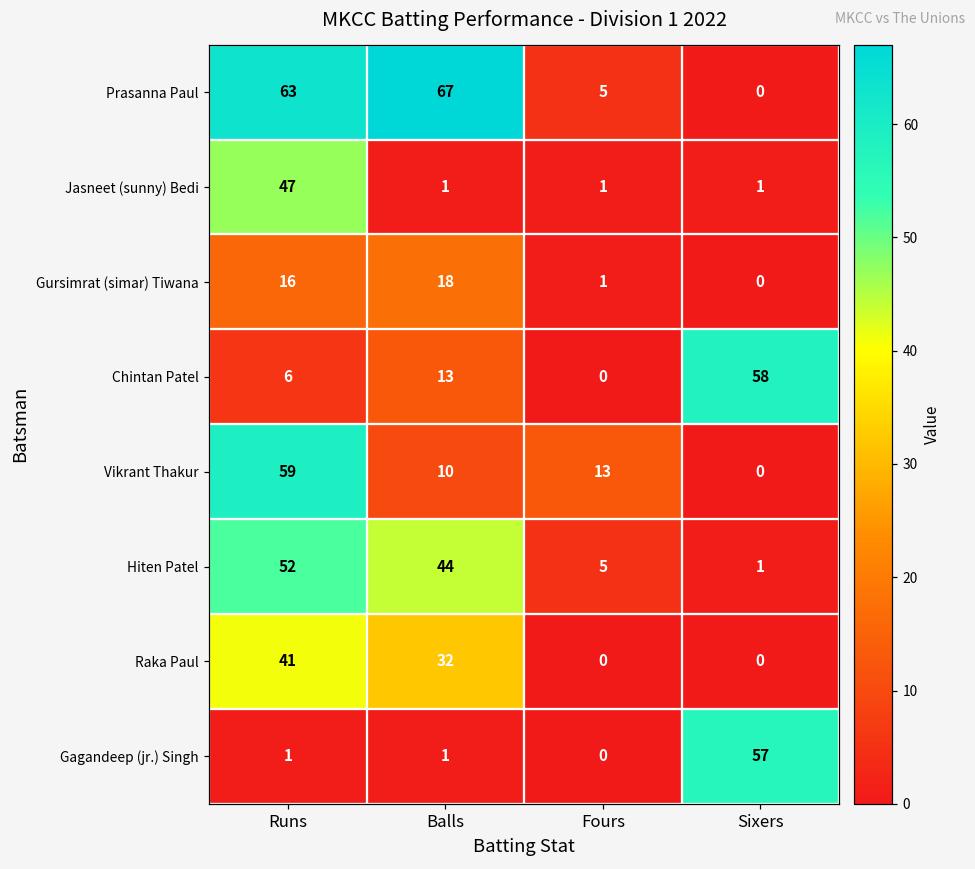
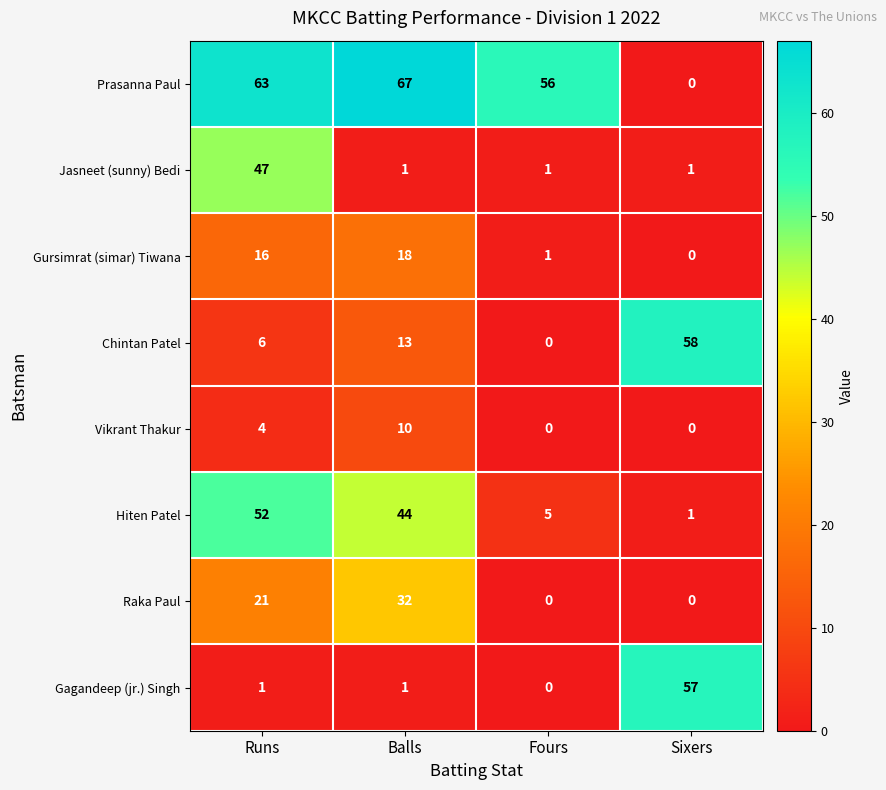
  {
    "Prasanna Paul": {
      "Runs": 63,
      "Balls": 67,
-     "Fours": 5,
+     "Fours": 56,
      "Sixers": 0
    },
    "Jasneet (sunny) Bedi": {
      "Runs": 47,
      "Balls": 1,
      "Fours": 1,
      "Sixers": 1
    },
    "Gursimrat (simar) Tiwana": {
      "Runs": 16,
      "Balls": 18,
      "Fours": 1,
      "Sixers": 0
    },
    "Chintan Patel": {
      "Runs": 6,
      "Balls": 13,
      "Fours": 0,
      "Sixers": 58
    },
    "Vikrant Thakur": {
-     "Runs": 59,
+     "Runs": 4,
      "Balls": 10,
-     "Fours": 13,
+     "Fours": 0,
      "Sixers": 0
    },
    "Hiten Patel": {
      "Runs": 52,
      "Balls": 44,
      "Fours": 5,
      "Sixers": 1
    },
    "Raka Paul": {
-     "Runs": 41,
+     "Runs": 21,
      "Balls": 32,
      "Fours": 0,
      "Sixers": 0
    },
    "Gagandeep (jr.) Singh": {
      "Runs": 1,
      "Balls": 1,
      "Fours": 0,
      "Sixers": 57
    }
  }
